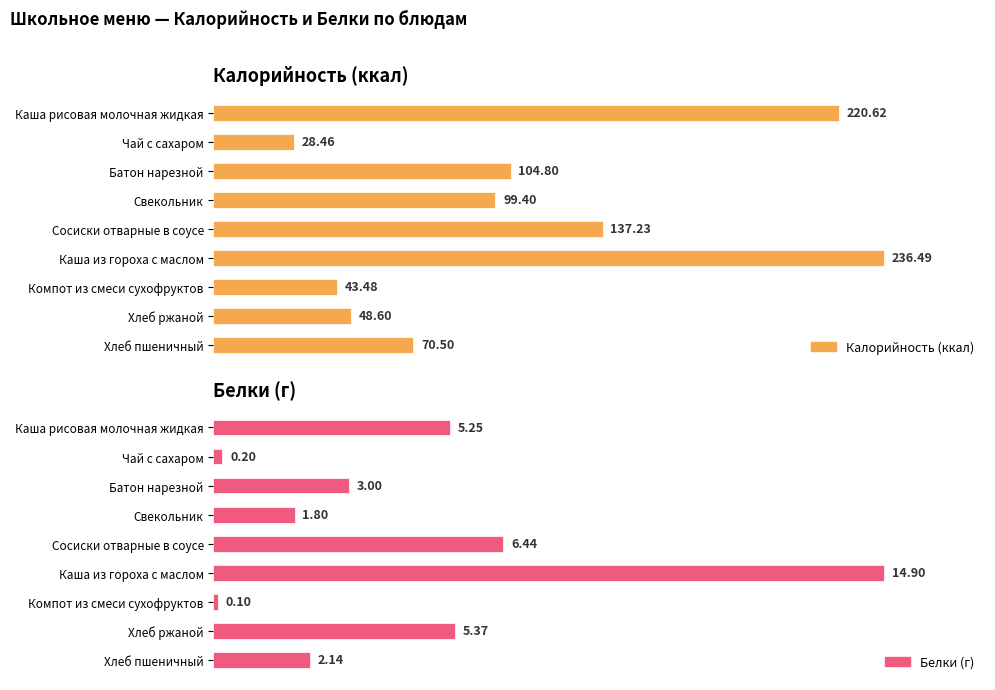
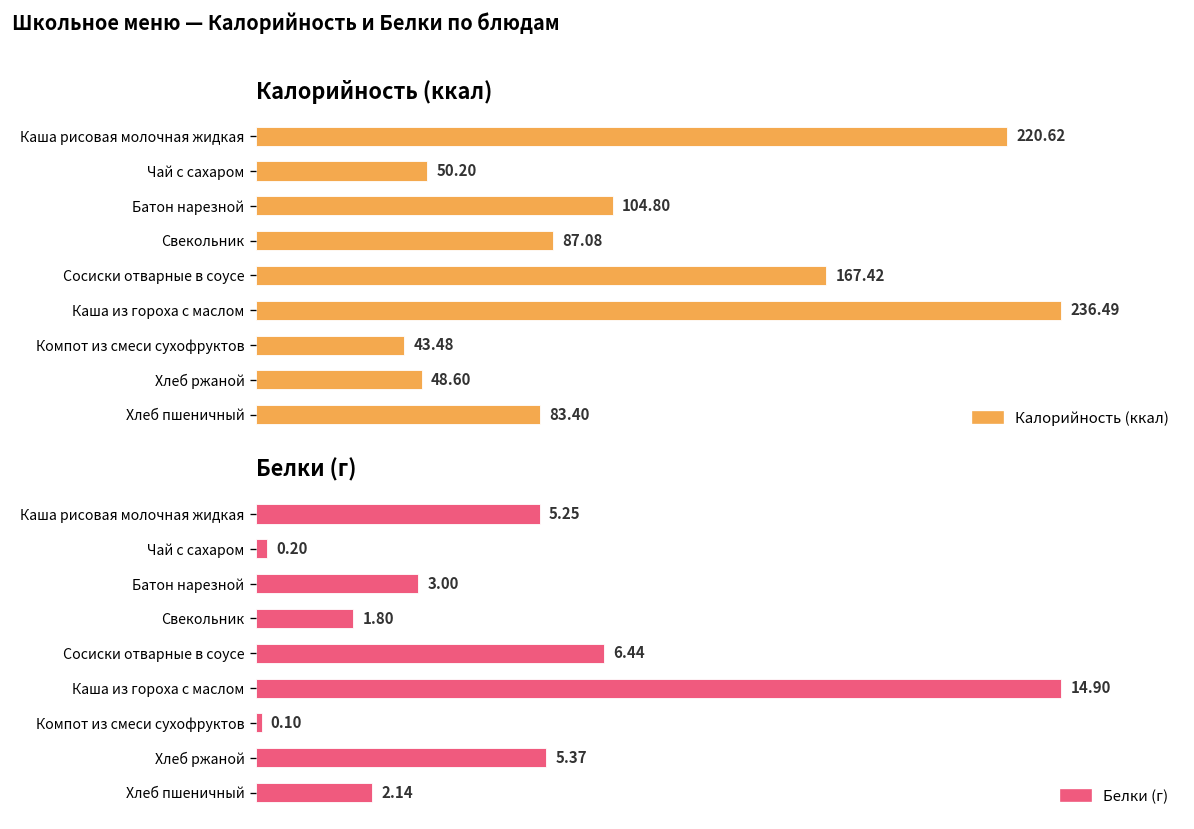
  {
    "Калорийность (ккал)": {
      "Каша рисовая молочная жидкая": 220.62,
-     "Чай с сахаром": 28.46,
+     "Чай с сахаром": 50.20,
      "Батон нарезной": 104.80,
-     "Свекольник": 99.40,
-     "Сосиски отварные в соусе": 137.23,
+     "Свекольник": 87.08,
+     "Сосиски отварные в соусе": 167.42,
      "Каша из гороха с маслом": 236.49,
      "Компот из смеси сухофруктов": 43.48,
      "Хлеб ржаной": 48.60,
-     "Хлеб пшеничный": 70.50
+     "Хлеб пшеничный": 83.40
    },
    "Белки (г)": {
      "Каша рисовая молочная жидкая": 5.25,
      "Чай с сахаром": 0.20,
      "Батон нарезной": 3.00,
      "Свекольник": 1.80,
      "Сосиски отварные в соусе": 6.44,
      "Каша из гороха с маслом": 14.90,
      "Компот из смеси сухофруктов": 0.10,
      "Хлеб ржаной": 5.37,
      "Хлеб пшеничный": 2.14
    }
  }
